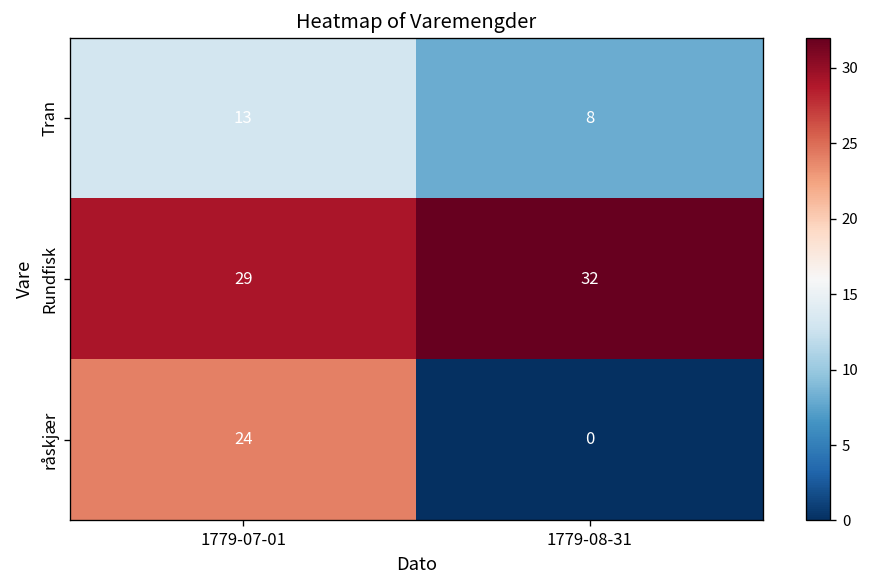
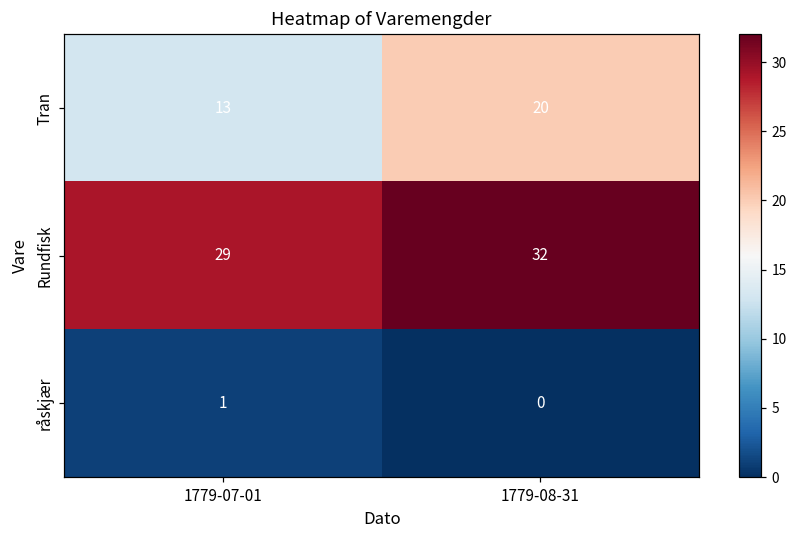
  {
    "Tran": {
-     "1779-08-31": 8
+     "1779-08-31": 20
    },
    "Rundfisk": {
      "1779-07-01": 29,
      "1779-08-31": 32
    },
    "råskjær": {
-     "1779-07-01": 24,
+     "1779-07-01": 1,
      "1779-08-31": 0
    }
  }
